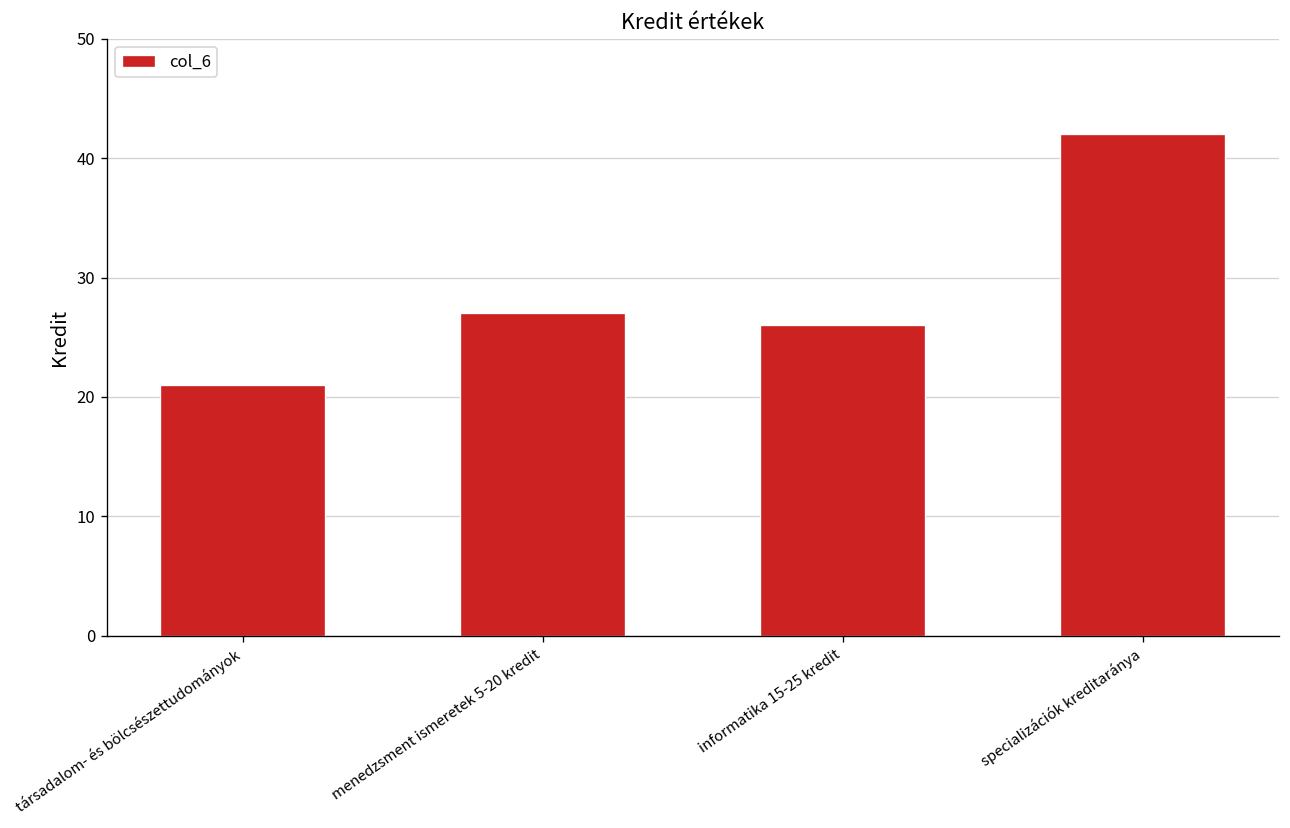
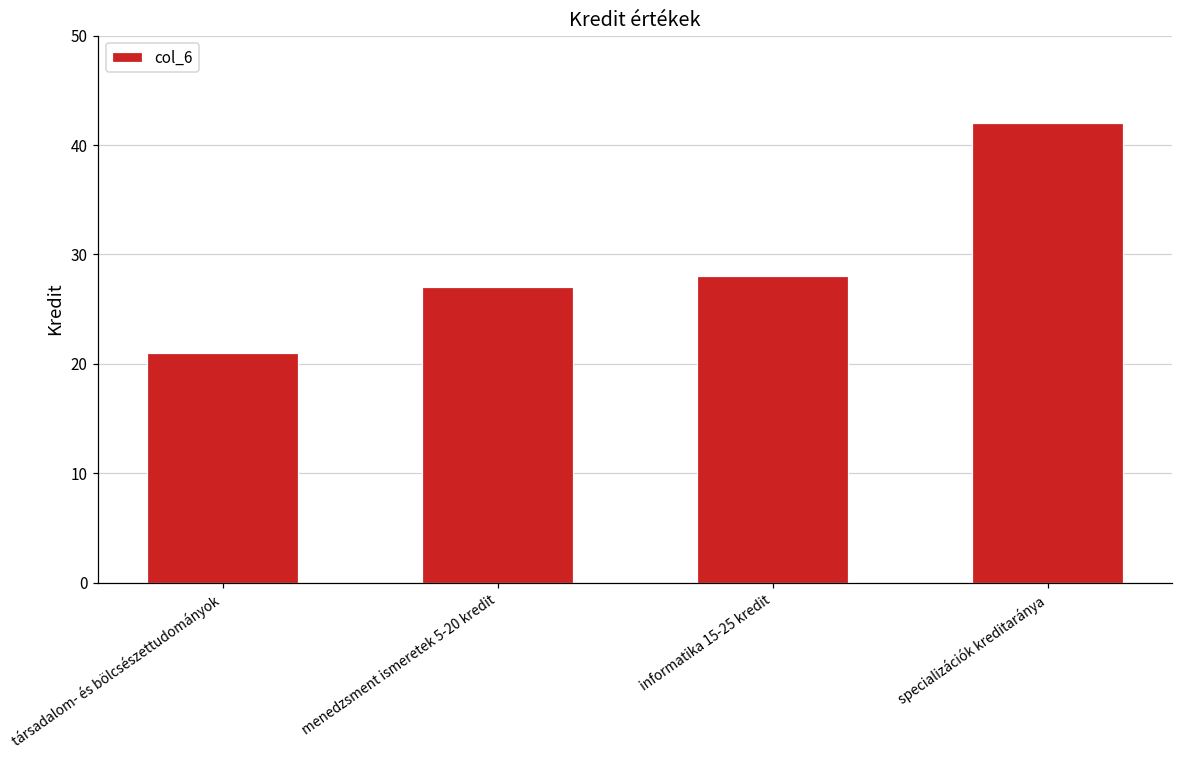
  {
    "társadalom- és bölcsészettudományok": 21,
    "menedzsment ismeretek 5-20 kredit": 27,
-   "informatika 15-25 kredit": 26,
+   "informatika 15-25 kredit": 28,
    "specializációk kreditaránya": 42
  }
